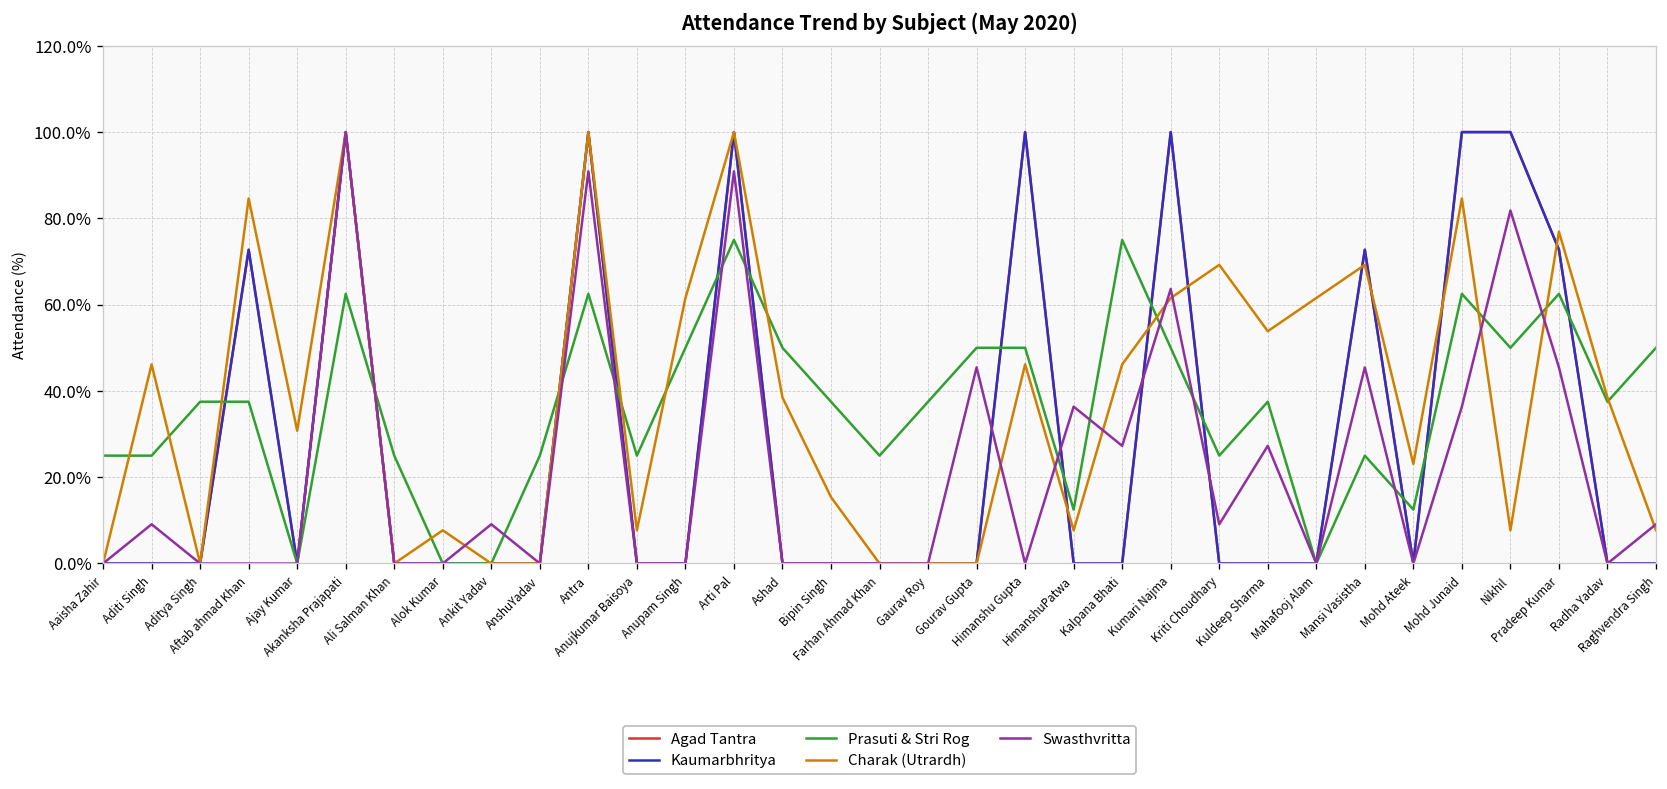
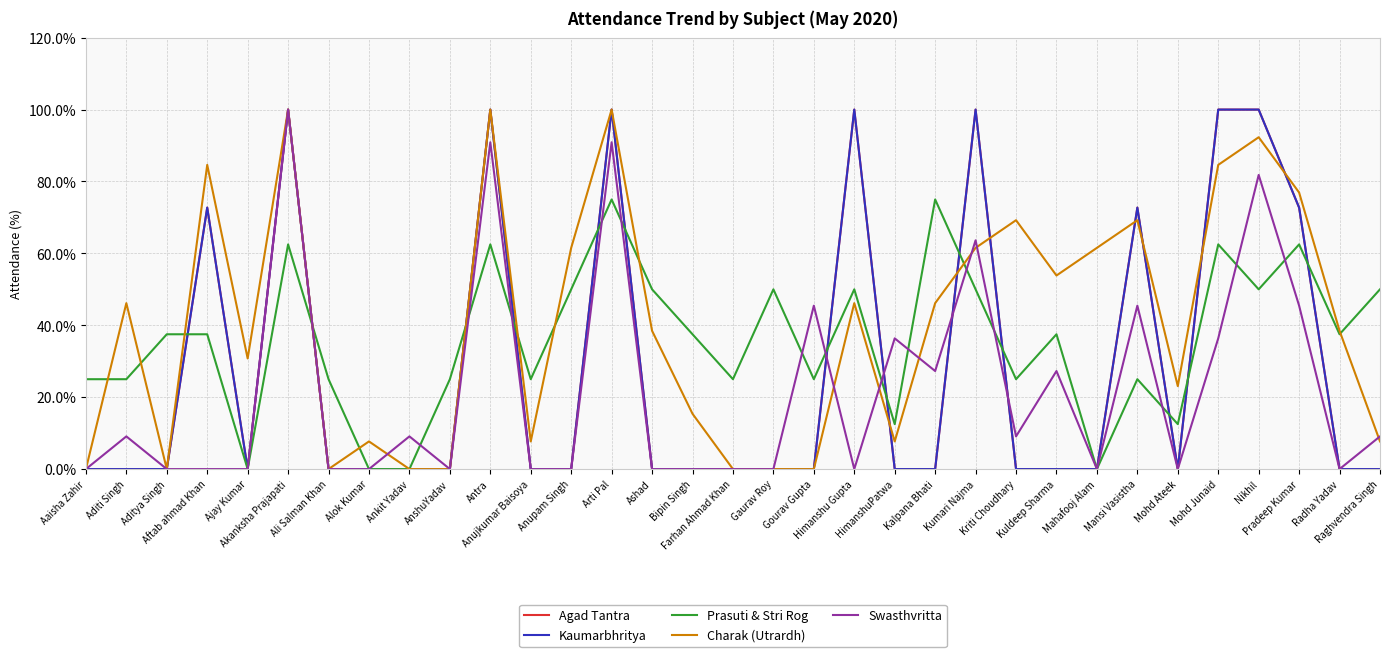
  {
    "Kaumarbhritya": {
      "Aditi Singh": "0%",
      "Aftab ahmad Khan": "73%",
      "Himanshu Gupta": "100%",
      "HimanshuPatwa": "0%",
      "Kalpana Bhati": "0%",
      "Kumari Najma": "100%",
      "Kriti Choudhary": "0%",
      "Kuldeep Sharma": "0%",
      "Mansi Vasistha": "73%",
      "Mohd Junaid": "100%",
      "Nikhil": "100%",
      "Pradeep Kumar": "73%",
      "Raghvendra Singh": "0%"
    },
    "Prasuti & Stri Rog": {
      "Aaisha Zahir": "25%",
      "Aditi Singh": "25%",
      "Aditya Singh": "38%",
      "Aftab ahmad Khan": "38%",
      "Akanksha Prajapati": "63%",
      "Ali Salman Khan": "25%",
      "AnshuYadav": "25%",
      "Antra": "63%",
      "Anujkumar Baisoya": "25%",
      "Anupam Singh": "50%",
      "Arti Pal": "75%",
      "Ashad": "50%",
      "Bipin Singh": "38%",
      "Farhan Ahmad Khan": "25%",
-     "Gaurav Roy": "38%",
-     "Gourav Gupta": "50%",
+     "Gaurav Roy": "50%",
+     "Gourav Gupta": "25%",
      "Himanshu Gupta": "50%",
      "HimanshuPatwa": "13%",
      "Kalpana Bhati": "75%",
      "Kumari Najma": "50%",
      "Kriti Choudhary": "25%",
      "Kuldeep Sharma": "38%",
      "Mansi Vasistha": "25%",
      "Mohd Ateek": "13%",
      "Mohd Junaid": "63%",
      "Nikhil": "50%",
      "Pradeep Kumar": "63%",
      "Radha Yadav": "38%",
      "Raghvendra Singh": "50%"
    },
    "Charak (Utrardh)": {
      "Aditi Singh": "46%",
      "Aftab ahmad Khan": "85%",
      "Ajay Kumar": "31%",
      "Alok Kumar": "8%",
      "Anujkumar Baisoya": "8%",
      "Anupam Singh": "62%",
      "Ashad": "38%",
      "Bipin Singh": "15%",
      "Himanshu Gupta": "46%",
      "HimanshuPatwa": "8%",
      "Kalpana Bhati": "46%",
      "Kumari Najma": "62%",
      "Kriti Choudhary": "69%",
      "Kuldeep Sharma": "54%",
      "Mahafooj Alam": "62%",
      "Mansi Vasistha": "69%",
      "Mohd Ateek": "23%",
      "Mohd Junaid": "85%",
-     "Nikhil": "8%",
+     "Nikhil": "92%",
      "Pradeep Kumar": "77%",
      "Radha Yadav": "38%",
      "Raghvendra Singh": "8%"
    },
    "Swasthvritta": {
      "Aditi Singh": "9%",
      "Aftab ahmad Khan": "0%",
      "Ankit Yadav": "9%",
      "Antra": "91%",
      "Arti Pal": "91%",
      "Gourav Gupta": "45%",
      "Himanshu Gupta": "0%",
      "HimanshuPatwa": "36%",
      "Kalpana Bhati": "27%",
      "Kumari Najma": "64%",
      "Kriti Choudhary": "9%",
      "Kuldeep Sharma": "27%",
      "Mansi Vasistha": "45%",
      "Mohd Junaid": "36%",
      "Nikhil": "82%",
      "Pradeep Kumar": "45%",
      "Raghvendra Singh": "9%"
    }
  }
